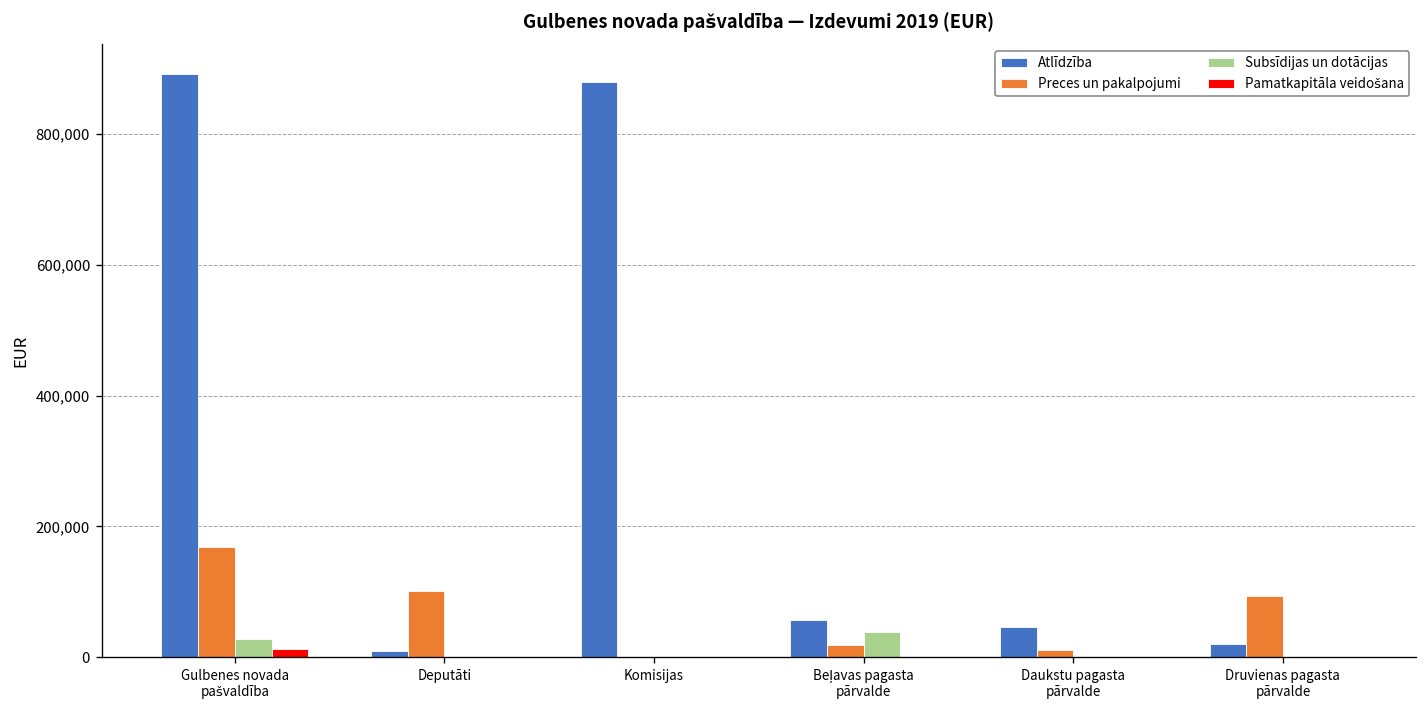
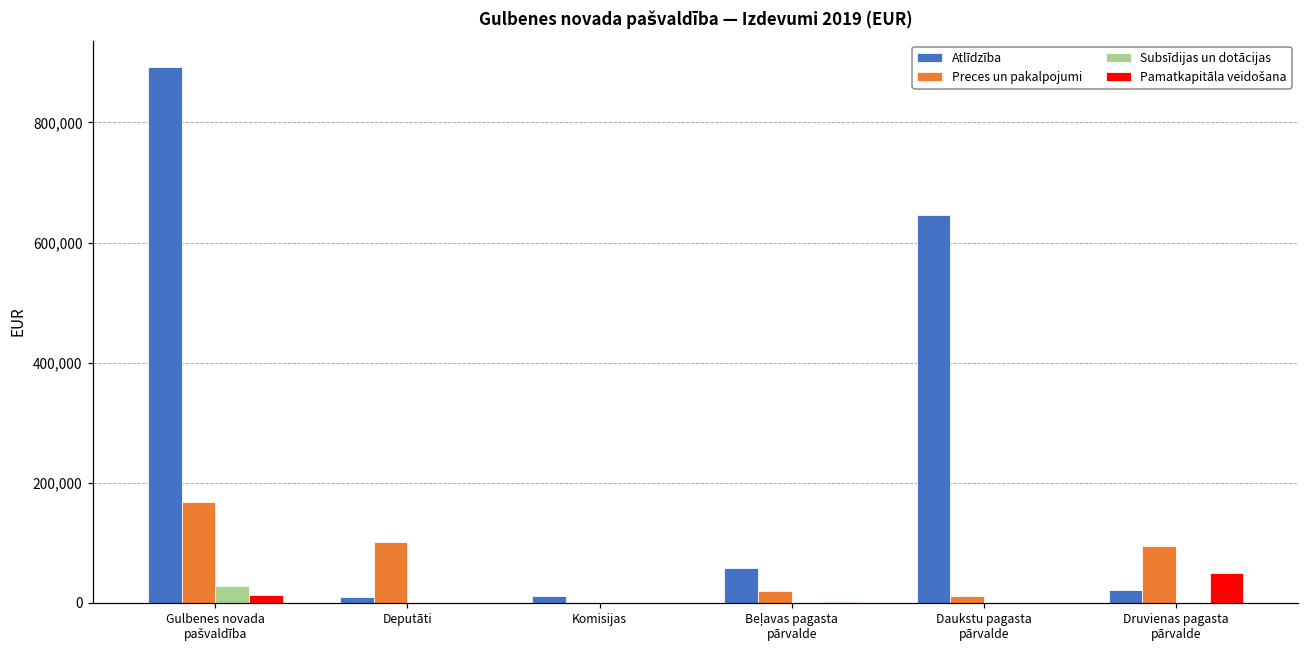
  {
    "Atlīdzība": {
      "Gulbenes novada pašvaldība": "890,000",
      "Deputāti": "10,000",
-     "Komisijas": "880,000",
+     "Komisijas": "10,000",
      "Beļavas pagasta pārvalde": "60,000",
-     "Daukstu pagasta pārvalde": "50,000",
+     "Daukstu pagasta pārvalde": "650,000",
      "Druvienas pagasta pārvalde": "20,000"
    },
    "Preces un pakalpojumi": {
      "Gulbenes novada pašvaldība": "170,000",
      "Deputāti": "100,000",
      "Komisijas": "0",
      "Beļavas pagasta pārvalde": "20,000",
      "Daukstu pagasta pārvalde": "10,000",
      "Druvienas pagasta pārvalde": "90,000"
    },
    "Subsīdijas un dotācijas": {
      "Gulbenes novada pašvaldība": "30,000",
      "Deputāti": "0",
      "Komisijas": "0",
-     "Beļavas pagasta pārvalde": "40,000",
+     "Beļavas pagasta pārvalde": "0",
      "Daukstu pagasta pārvalde": "0",
      "Druvienas pagasta pārvalde": "0"
    },
    "Pamatkapitāla veidošana": {
      "Gulbenes novada pašvaldība": "10,000",
      "Deputāti": "0",
      "Komisijas": "0",
      "Daukstu pagasta pārvalde": "0",
-     "Druvienas pagasta pārvalde": "0"
+     "Druvienas pagasta pārvalde": "50,000"
    }
  }
